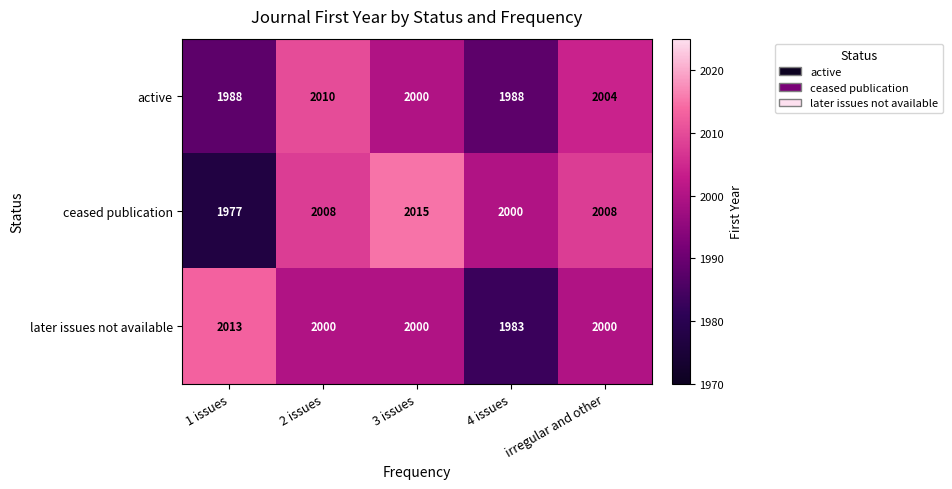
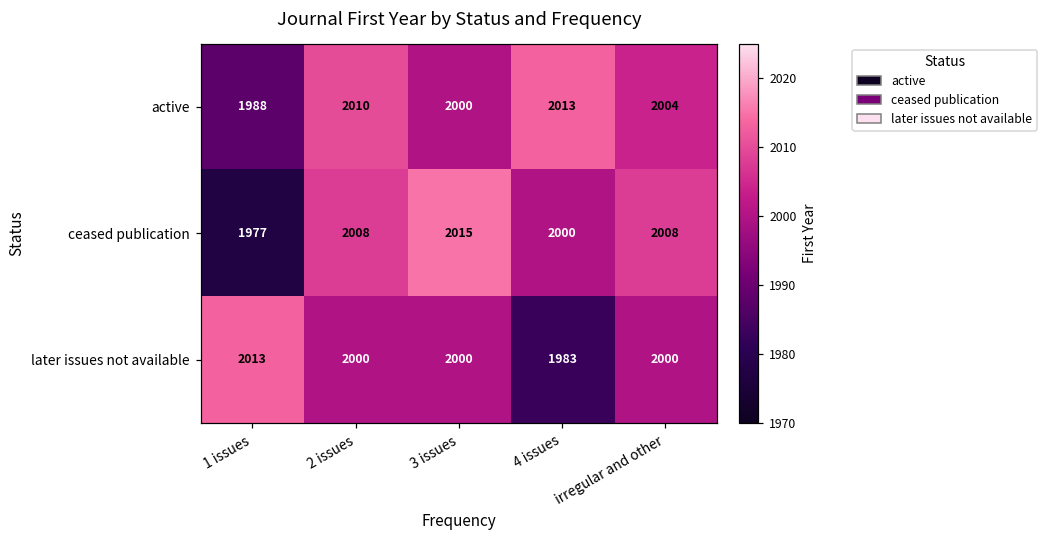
  {
    "active": {
      "1 issues": 1988,
      "2 issues": 2010,
      "3 issues": 2000,
-     "4 issues": 1988,
+     "4 issues": 2013,
      "irregular and other": 2004
    },
    "ceased publication": {
      "1 issues": 1977,
      "2 issues": 2008,
      "3 issues": 2015,
      "4 issues": 2000,
      "irregular and other": 2008
    },
    "later issues not available": {
      "1 issues": 2013,
      "2 issues": 2000,
      "3 issues": 2000,
      "4 issues": 1983,
      "irregular and other": 2000
    }
  }
